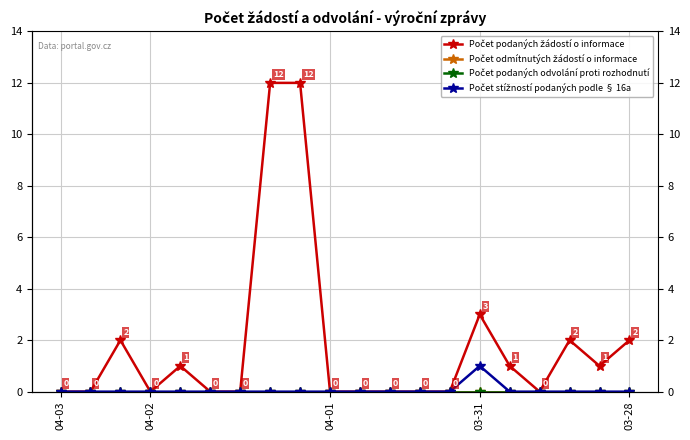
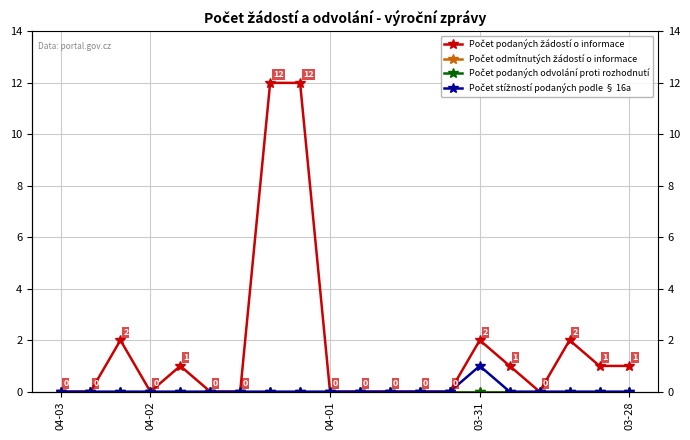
  {
    "Počet podaných žádostí o informace": {
-     "03-31": 3,
-     "03-28": 2
+     "03-31": 2,
+     "03-28": 1
    }
  }
